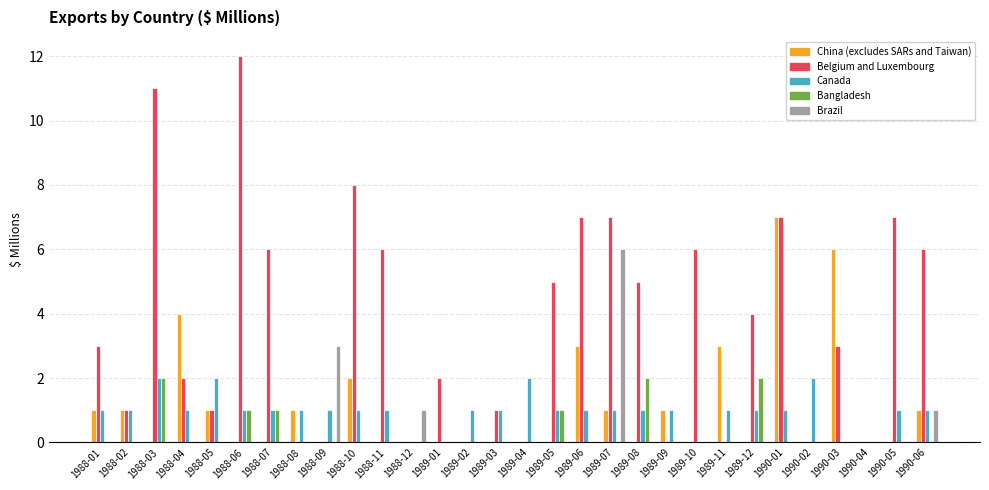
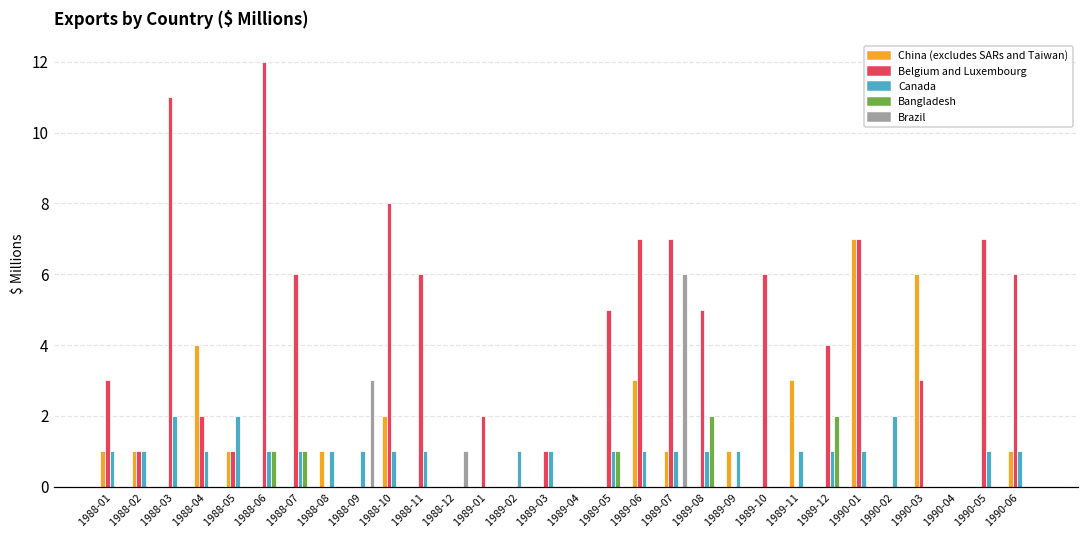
  {
    "China (excludes SARs and Taiwan)": {
      "1988-01": 1,
      "1988-02": 1,
      "1988-03": 0,
      "1988-04": 4,
      "1988-05": 1,
      "1988-06": 0,
      "1988-07": 0,
      "1988-08": 1,
      "1988-09": 0,
      "1988-10": 2,
      "1988-11": 0,
      "1988-12": 0,
      "1989-01": 0,
      "1989-02": 0,
      "1989-03": 0,
      "1989-04": 0,
      "1989-05": 0,
      "1989-06": 3,
      "1989-07": 1,
      "1989-08": 0,
      "1989-09": 1,
      "1989-10": 0,
      "1989-11": 3,
      "1989-12": 0,
      "1990-01": 7,
      "1990-02": 0,
      "1990-03": 6,
      "1990-04": 0,
      "1990-05": 0,
      "1990-06": 1
    },
    "Belgium and Luxembourg": {
      "1988-01": 3,
      "1988-02": 1,
      "1988-03": 11,
      "1988-04": 2,
      "1988-05": 1,
      "1988-06": 12,
      "1988-07": 6,
      "1988-08": 0,
      "1988-09": 0,
      "1988-10": 8,
      "1988-11": 6,
      "1988-12": 0,
      "1989-01": 2,
      "1989-02": 0,
      "1989-03": 1,
      "1989-04": 0,
      "1989-05": 5,
      "1989-06": 7,
      "1989-07": 7,
      "1989-08": 5,
      "1989-09": 0,
      "1989-10": 6,
      "1989-11": 0,
      "1989-12": 4,
      "1990-01": 7,
      "1990-02": 0,
      "1990-03": 3,
      "1990-04": 0,
      "1990-05": 7,
      "1990-06": 6
    },
    "Canada": {
      "1988-01": 1,
      "1988-02": 1,
      "1988-03": 2,
      "1988-04": 1,
      "1988-05": 2,
      "1988-06": 1,
      "1988-07": 1,
      "1988-08": 1,
      "1988-09": 1,
      "1988-10": 1,
      "1988-11": 1,
      "1988-12": 0,
      "1989-01": 0,
      "1989-02": 1,
      "1989-03": 1,
-     "1989-04": 2,
+     "1989-04": 0,
      "1989-05": 1,
      "1989-06": 1,
      "1989-07": 1,
      "1989-08": 1,
      "1989-09": 1,
      "1989-10": 0,
      "1989-11": 1,
      "1989-12": 1,
      "1990-01": 1,
      "1990-02": 2,
      "1990-03": 0,
      "1990-04": 0,
      "1990-05": 1,
      "1990-06": 1
    },
    "Bangladesh": {
      "1988-01": 0,
      "1988-02": 0,
-     "1988-03": 2,
+     "1988-03": 0,
      "1988-04": 0,
      "1988-05": 0,
      "1988-06": 1,
      "1988-07": 1,
      "1988-08": 0,
      "1988-09": 0,
      "1988-10": 0,
      "1988-11": 0,
      "1988-12": 0,
      "1989-01": 0,
      "1989-02": 0,
      "1989-03": 0,
      "1989-04": 0,
      "1989-05": 1,
      "1989-06": 0,
      "1989-07": 0,
      "1989-08": 2,
      "1989-09": 0,
      "1989-10": 0,
      "1989-11": 0,
      "1989-12": 2,
      "1990-01": 0,
      "1990-02": 0,
      "1990-03": 0,
      "1990-04": 0,
      "1990-05": 0,
      "1990-06": 0
    },
    "Brazil": {
      "1988-01": 0,
      "1988-02": 0,
      "1988-03": 0,
      "1988-04": 0,
      "1988-05": 0,
      "1988-06": 0,
      "1988-07": 0,
      "1988-08": 0,
      "1988-09": 3,
      "1988-10": 0,
      "1988-11": 0,
      "1988-12": 1,
      "1989-01": 0,
      "1989-02": 0,
      "1989-03": 0,
      "1989-04": 0,
      "1989-05": 0,
      "1989-06": 0,
      "1989-07": 6,
      "1989-08": 0,
      "1989-09": 0,
      "1989-10": 0,
      "1989-11": 0,
      "1989-12": 0,
      "1990-01": 0,
      "1990-02": 0,
      "1990-03": 0,
      "1990-04": 0,
      "1990-05": 0,
-     "1990-06": 1
+     "1990-06": 0
    }
  }
